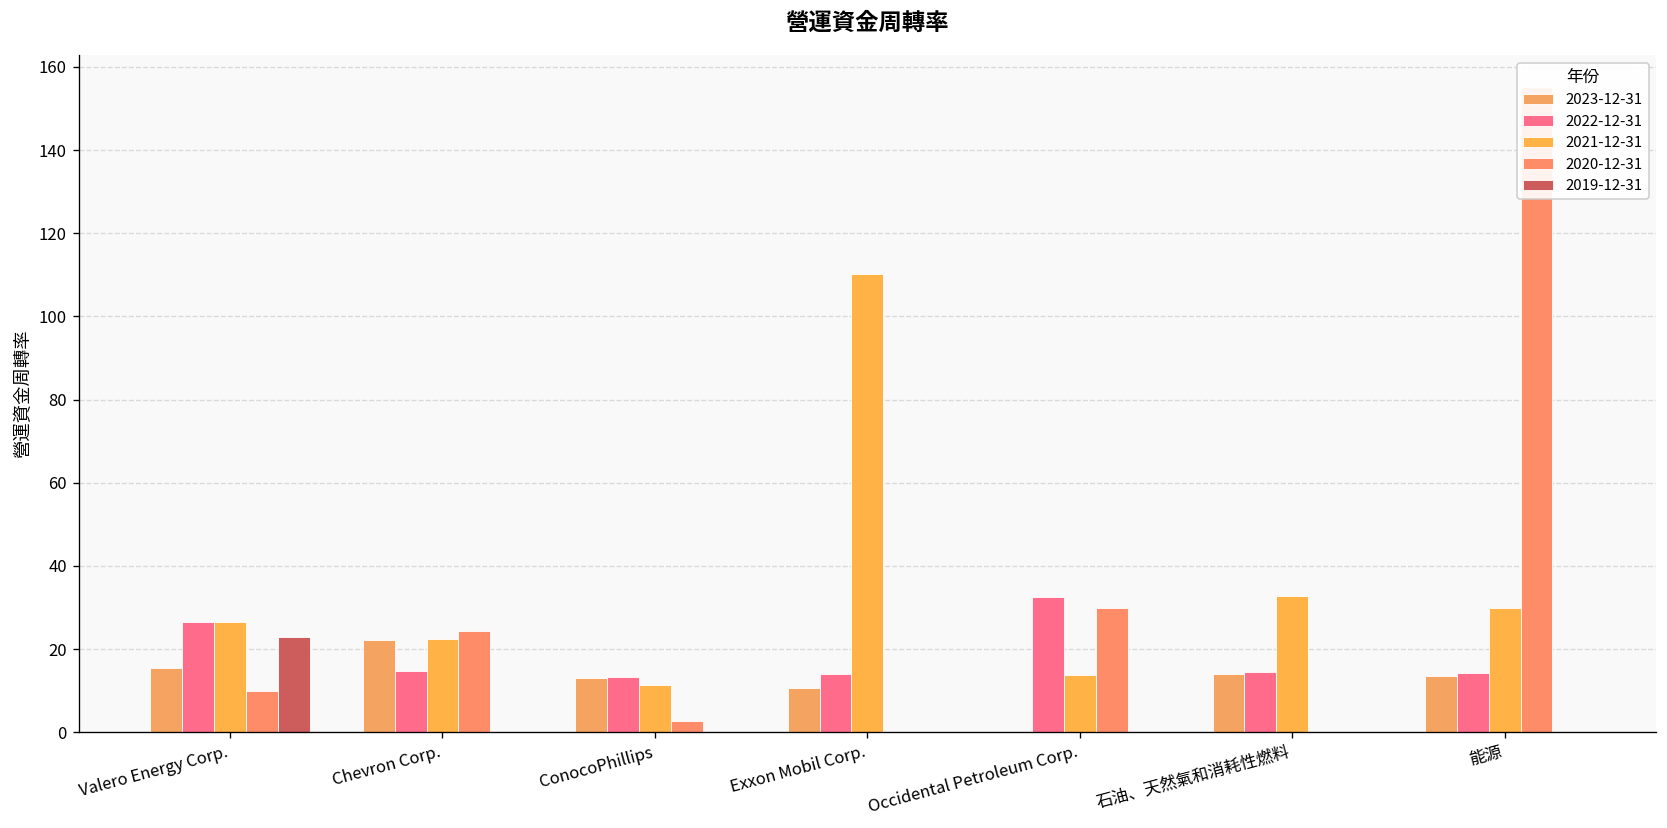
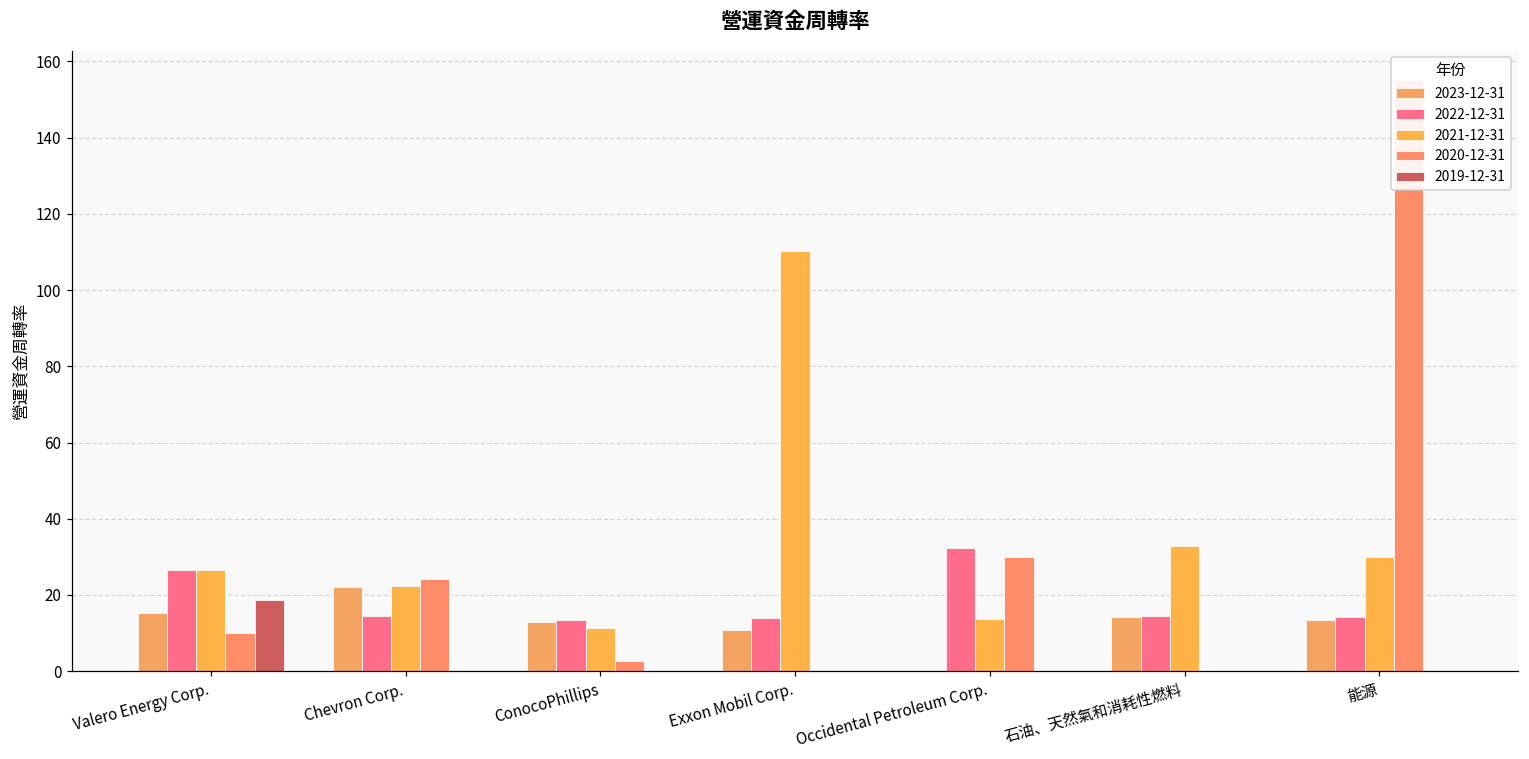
  {
    "2019-12-31": {
-     "Valero Energy Corp.": 23,
+     "Valero Energy Corp.": 19,
      "Chevron Corp.": 0,
      "ConocoPhillips": 0,
      "Exxon Mobil Corp.": 0,
      "Occidental Petroleum Corp.": 0,
      "石油、天然氣和消耗性燃料": 0,
      "能源": 0
    }
  }
